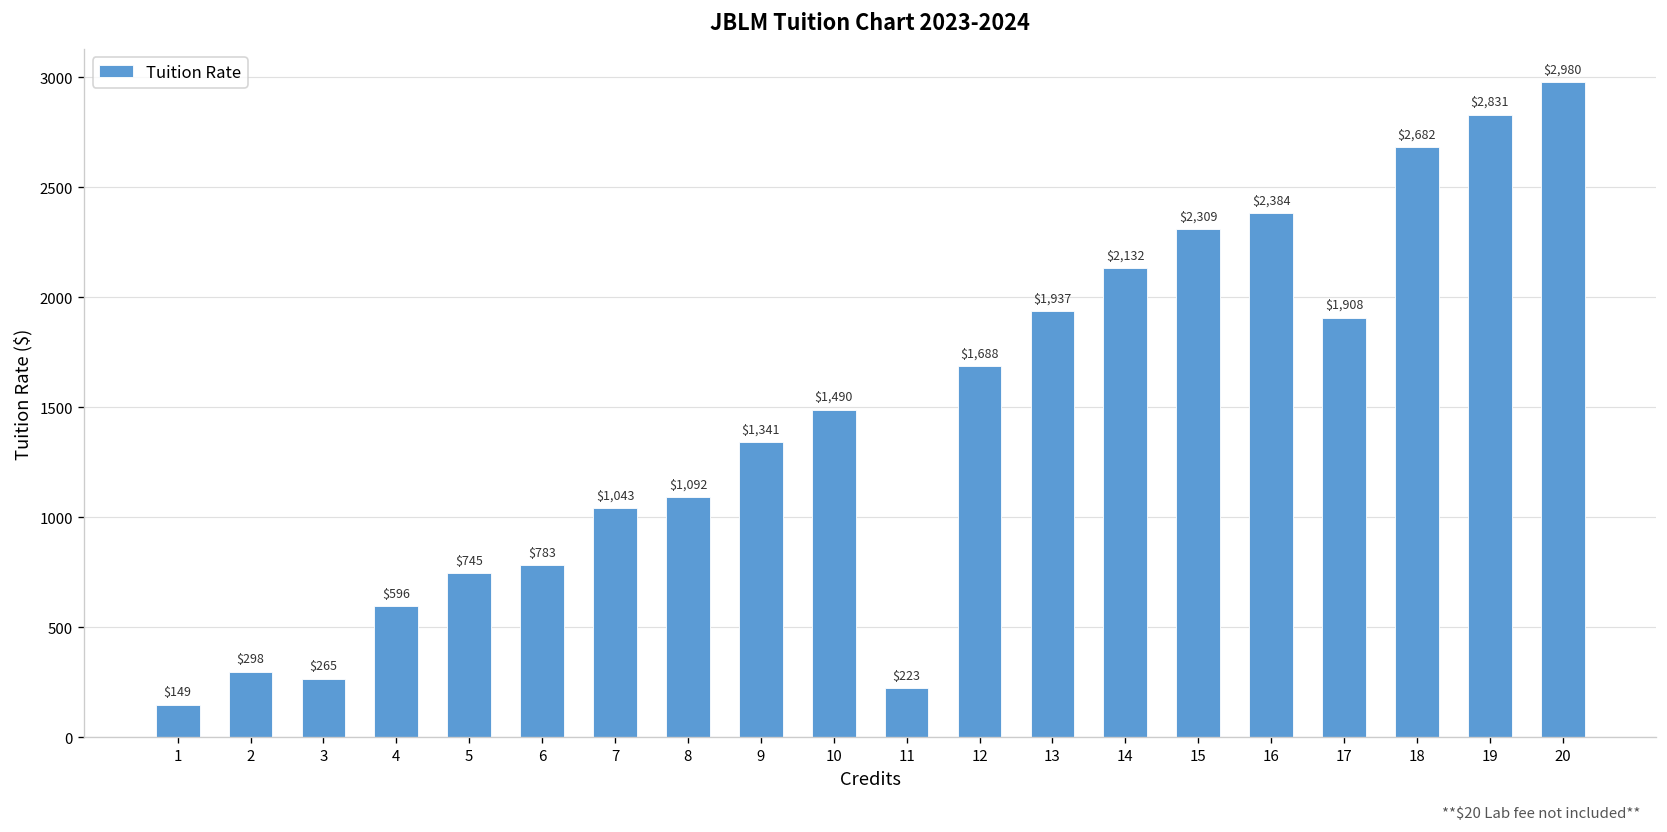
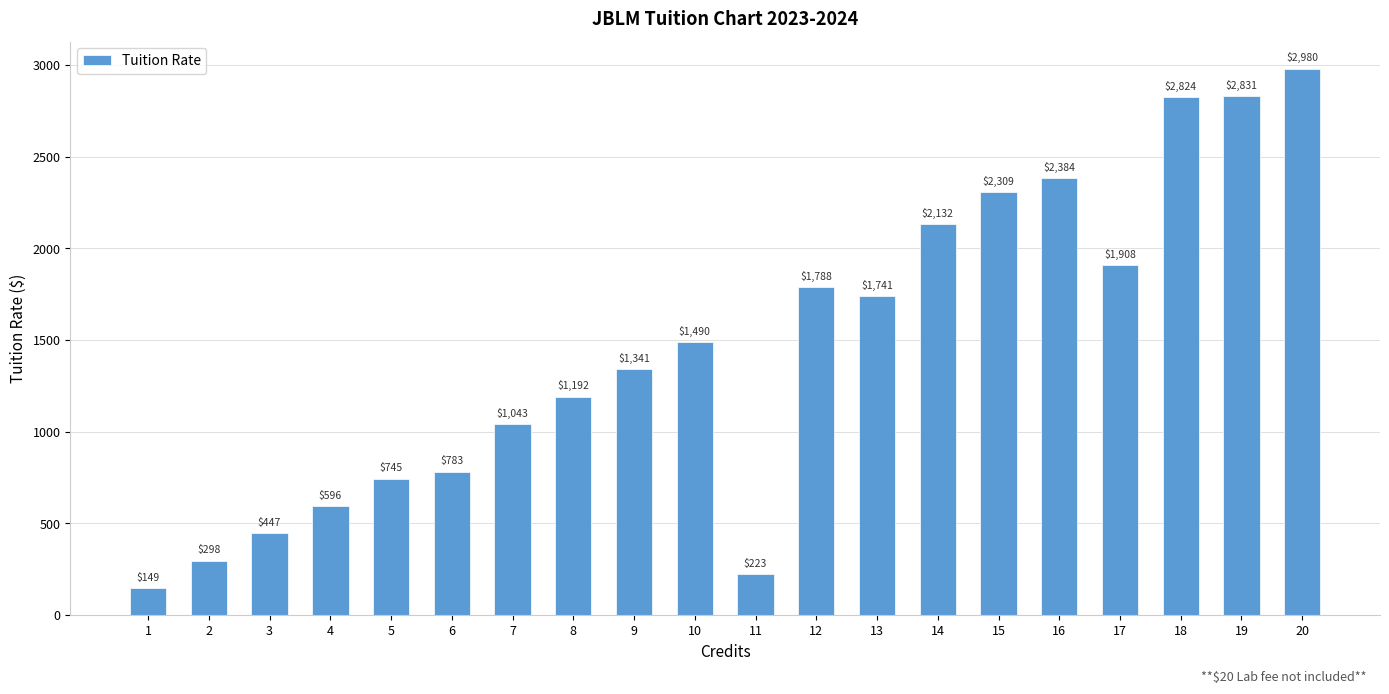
  {
    "1": "$149",
    "2": "$298",
-   "3": "$265",
+   "3": "$447",
    "4": "$596",
    "5": "$745",
    "6": "$783",
    "7": "$1,043",
-   "8": "$1,092",
+   "8": "$1,192",
    "9": "$1,341",
    "10": "$1,490",
    "11": "$223",
-   "12": "$1,688",
-   "13": "$1,937",
+   "12": "$1,788",
+   "13": "$1,741",
    "14": "$2,132",
    "15": "$2,309",
    "16": "$2,384",
    "17": "$1,908",
-   "18": "$2,682",
+   "18": "$2,824",
    "19": "$2,831",
    "20": "$2,980"
  }
